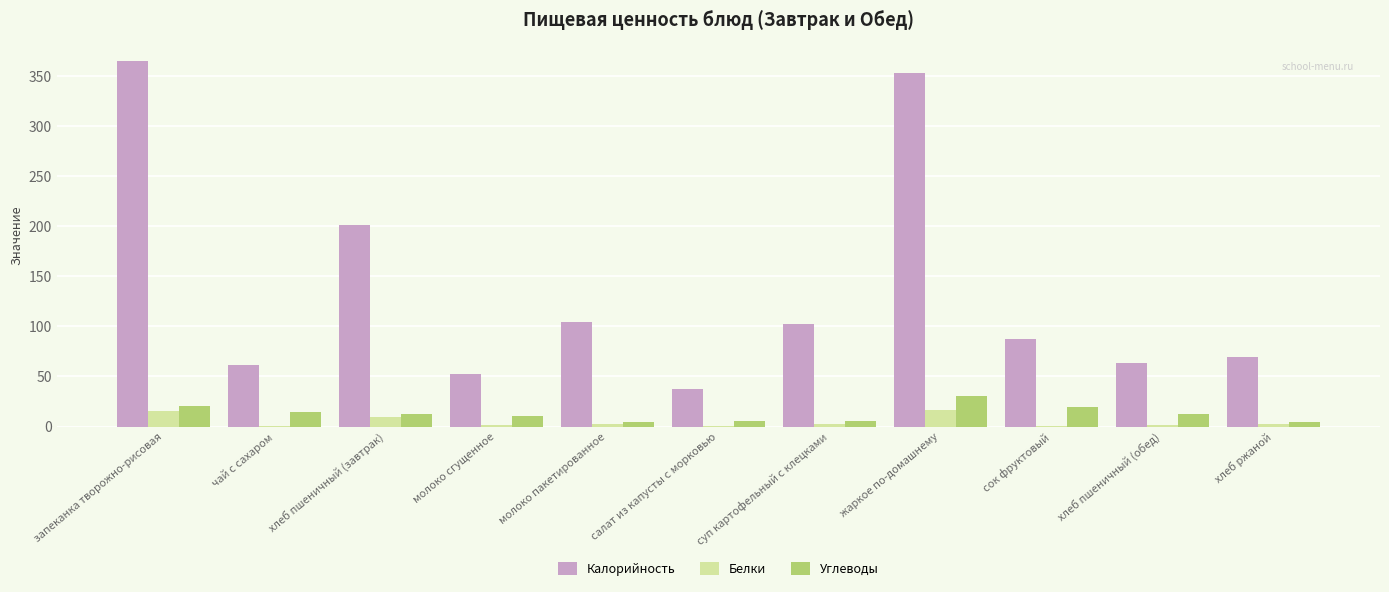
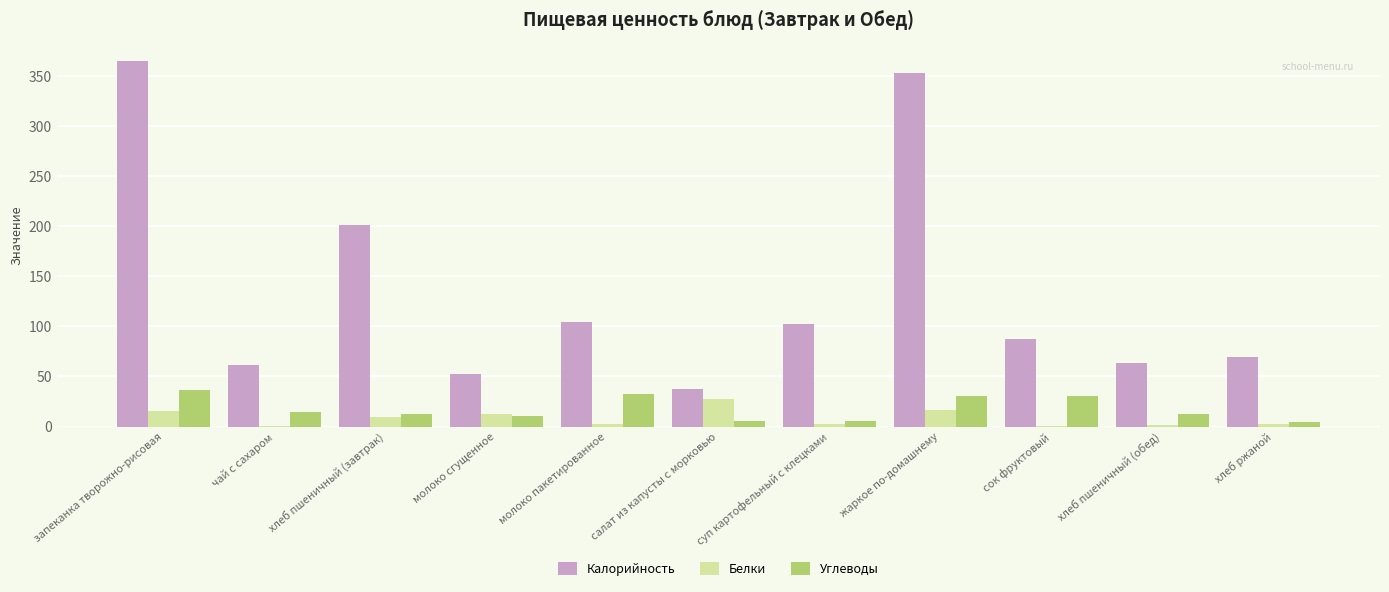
  {
    "Калорийность": {
      "запеканка творожно-рисовая": 365,
      "чай с сахаром": 61,
      "хлеб пшеничный (завтрак)": 201,
      "молоко сгущенное": 52,
      "молоко пакетированное": 104,
      "салат из капусты с морковью": 38,
      "суп картофельный с клецками": 102,
      "жаркое по-домашнему": 353,
      "сок фруктовый": 87,
      "хлеб пшеничный (обед)": 63,
      "хлеб ржаной": 70
    },
    "Белки": {
      "запеканка творожно-рисовая": 15,
      "хлеб пшеничный (завтрак)": 10,
-     "молоко сгущенное": 2,
+     "молоко сгущенное": 13,
      "молоко пакетированное": 3,
-     "салат из капусты с морковью": 1,
+     "салат из капусты с морковью": 28,
      "суп картофельный с клецками": 3,
      "жаркое по-домашнему": 17,
      "хлеб ржаной": 3
    },
    "Углеводы": {
-     "запеканка творожно-рисовая": 21,
+     "запеканка творожно-рисовая": 37,
      "чай с сахаром": 15,
      "хлеб пшеничный (завтрак)": 13,
      "молоко сгущенное": 11,
-     "молоко пакетированное": 5,
+     "молоко пакетированное": 33,
      "салат из капусты с морковью": 6,
      "суп картофельный с клецками": 5,
      "жаркое по-домашнему": 31,
-     "сок фруктовый": 20,
+     "сок фруктовый": 31,
      "хлеб пшеничный (обед)": 13,
      "хлеб ржаной": 4
    }
  }
